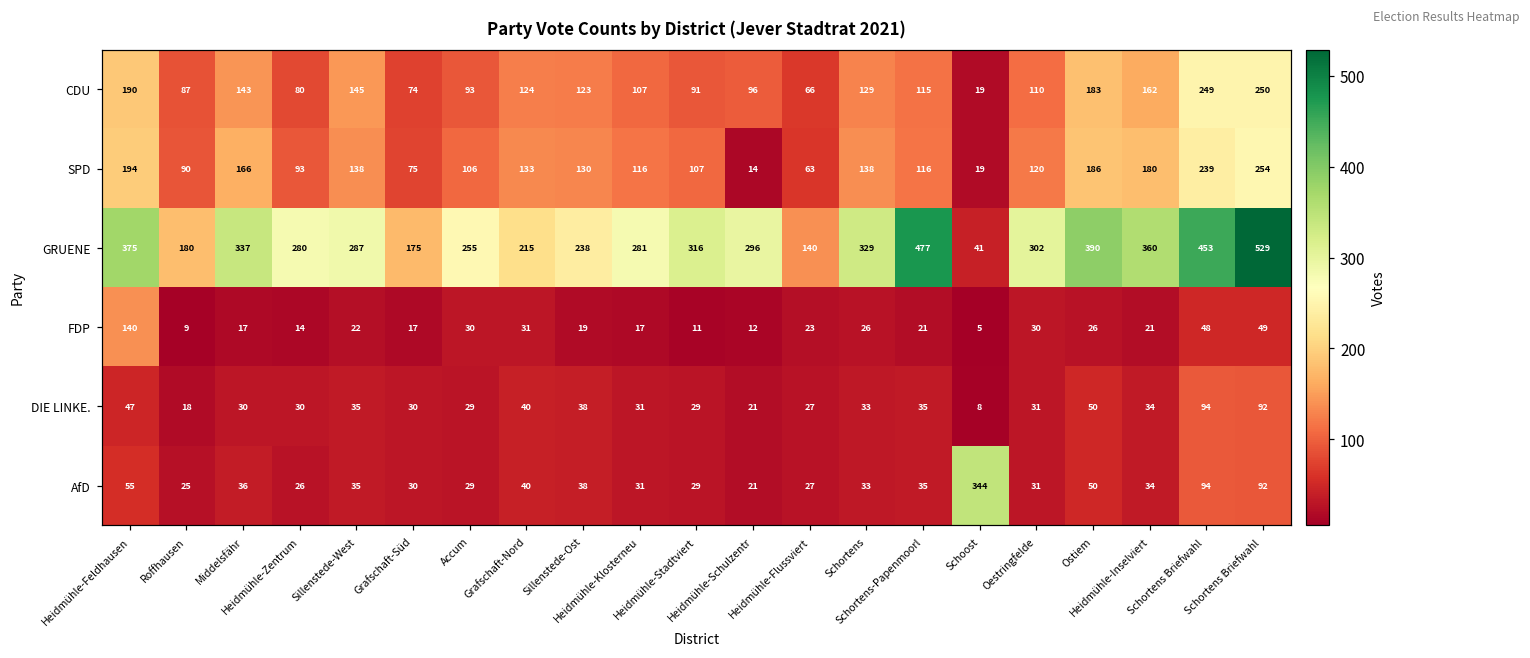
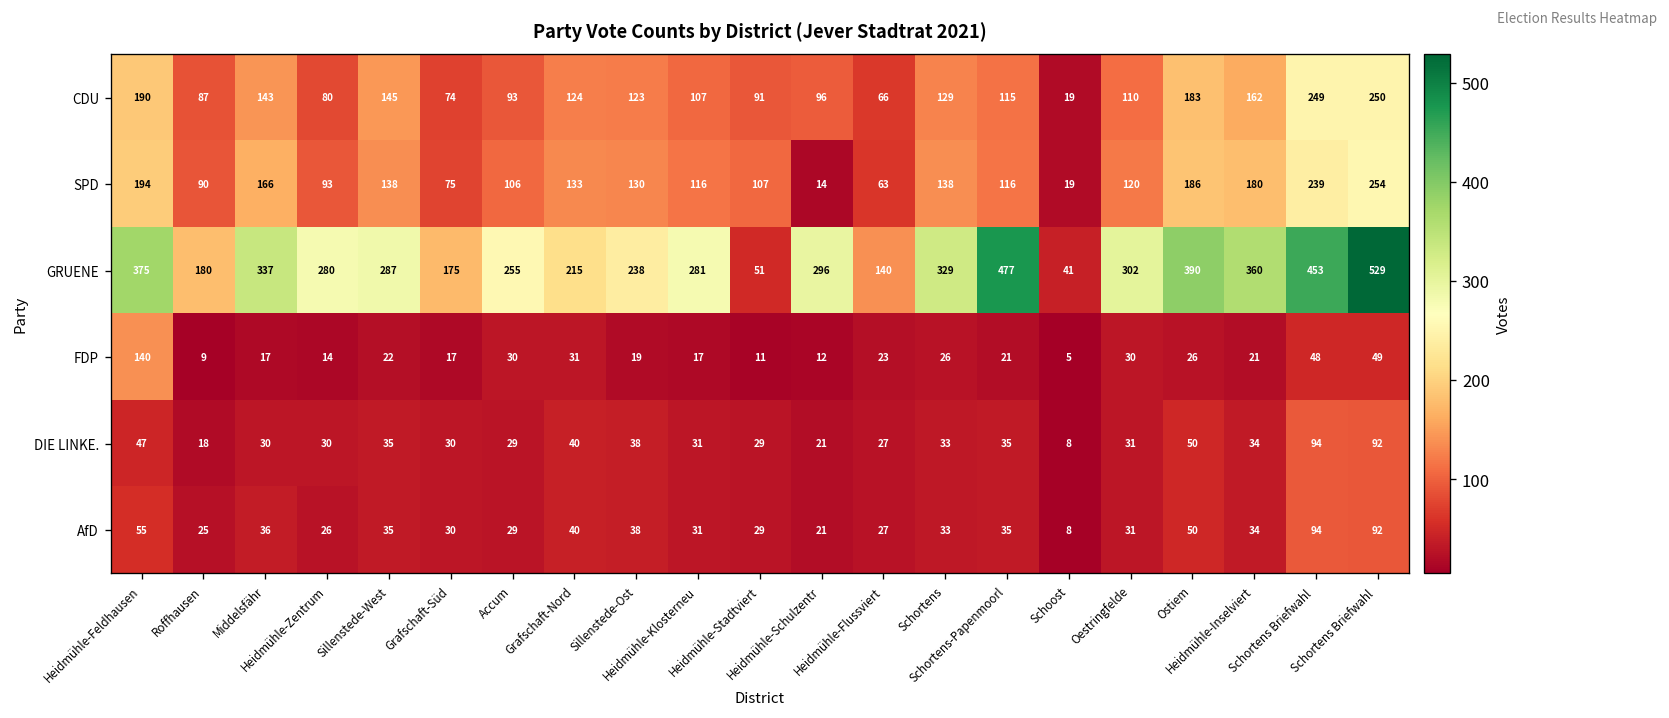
  {
    "CDU": {
      "Heidmühle-Feldhausen": 190,
      "Roffhausen": 87,
      "Middelsfähr": 143,
      "Heidmühle-Zentrum": 80,
      "Sillenstede-West": 145,
      "Grafschaft-Süd": 74,
      "Accum": 93,
      "Grafschaft-Nord": 124,
      "Sillenstede-Ost": 123,
      "Heidmühle-Klosterneu": 107,
      "Heidmühle-Stadtviert": 91,
      "Heidmühle-Schulzentr": 96,
      "Heidmühle-Flussviert": 66,
      "Schortens": 129,
      "Schortens-Papenmoorl": 115,
      "Schoost": 19,
      "Oestringfelde": 110,
      "Ostiem": 183,
      "Heidmühle-Inselviert": 162
    },
    "SPD": {
      "Heidmühle-Feldhausen": 194,
      "Roffhausen": 90,
      "Middelsfähr": 166,
      "Heidmühle-Zentrum": 93,
      "Sillenstede-West": 138,
      "Grafschaft-Süd": 75,
      "Accum": 106,
      "Grafschaft-Nord": 133,
      "Sillenstede-Ost": 130,
      "Heidmühle-Klosterneu": 116,
      "Heidmühle-Stadtviert": 107,
      "Heidmühle-Schulzentr": 14,
      "Heidmühle-Flussviert": 63,
      "Schortens": 138,
      "Schortens-Papenmoorl": 116,
      "Schoost": 19,
      "Oestringfelde": 120,
      "Ostiem": 186,
      "Heidmühle-Inselviert": 180
    },
    "GRUENE": {
      "Heidmühle-Feldhausen": 375,
      "Roffhausen": 180,
      "Middelsfähr": 337,
      "Heidmühle-Zentrum": 280,
      "Sillenstede-West": 287,
      "Grafschaft-Süd": 175,
      "Accum": 255,
      "Grafschaft-Nord": 215,
      "Sillenstede-Ost": 238,
      "Heidmühle-Klosterneu": 281,
-     "Heidmühle-Stadtviert": 316,
+     "Heidmühle-Stadtviert": 51,
      "Heidmühle-Schulzentr": 296,
      "Heidmühle-Flussviert": 140,
      "Schortens": 329,
      "Schortens-Papenmoorl": 477,
      "Schoost": 41,
      "Oestringfelde": 302,
      "Ostiem": 390,
      "Heidmühle-Inselviert": 360
    },
    "FDP": {
      "Heidmühle-Feldhausen": 140,
      "Roffhausen": 9,
      "Middelsfähr": 17,
      "Heidmühle-Zentrum": 14,
      "Sillenstede-West": 22,
      "Grafschaft-Süd": 17,
      "Accum": 30,
      "Grafschaft-Nord": 31,
      "Sillenstede-Ost": 19,
      "Heidmühle-Klosterneu": 17,
      "Heidmühle-Stadtviert": 11,
      "Heidmühle-Schulzentr": 12,
      "Heidmühle-Flussviert": 23,
      "Schortens": 26,
      "Schortens-Papenmoorl": 21,
      "Schoost": 5,
      "Oestringfelde": 30,
      "Ostiem": 26,
      "Heidmühle-Inselviert": 21
    },
    "DIE LINKE.": {
      "Heidmühle-Feldhausen": 47,
      "Roffhausen": 18,
      "Middelsfähr": 30,
      "Heidmühle-Zentrum": 30,
      "Sillenstede-West": 35,
      "Grafschaft-Süd": 30,
      "Accum": 29,
      "Grafschaft-Nord": 40,
      "Sillenstede-Ost": 38,
      "Heidmühle-Klosterneu": 31,
      "Heidmühle-Stadtviert": 29,
      "Heidmühle-Schulzentr": 21,
      "Heidmühle-Flussviert": 27,
      "Schortens": 33,
      "Schortens-Papenmoorl": 35,
      "Schoost": 8,
      "Oestringfelde": 31,
      "Ostiem": 50,
      "Heidmühle-Inselviert": 34
    },
    "AfD": {
      "Heidmühle-Feldhausen": 55,
      "Roffhausen": 25,
      "Middelsfähr": 36,
      "Heidmühle-Zentrum": 26,
      "Sillenstede-West": 35,
      "Grafschaft-Süd": 30,
      "Accum": 29,
      "Grafschaft-Nord": 40,
      "Sillenstede-Ost": 38,
      "Heidmühle-Klosterneu": 31,
      "Heidmühle-Stadtviert": 29,
      "Heidmühle-Schulzentr": 21,
      "Heidmühle-Flussviert": 27,
      "Schortens": 33,
      "Schortens-Papenmoorl": 35,
-     "Schoost": 344,
+     "Schoost": 8,
      "Oestringfelde": 31,
      "Ostiem": 50,
      "Heidmühle-Inselviert": 34
    }
  }
